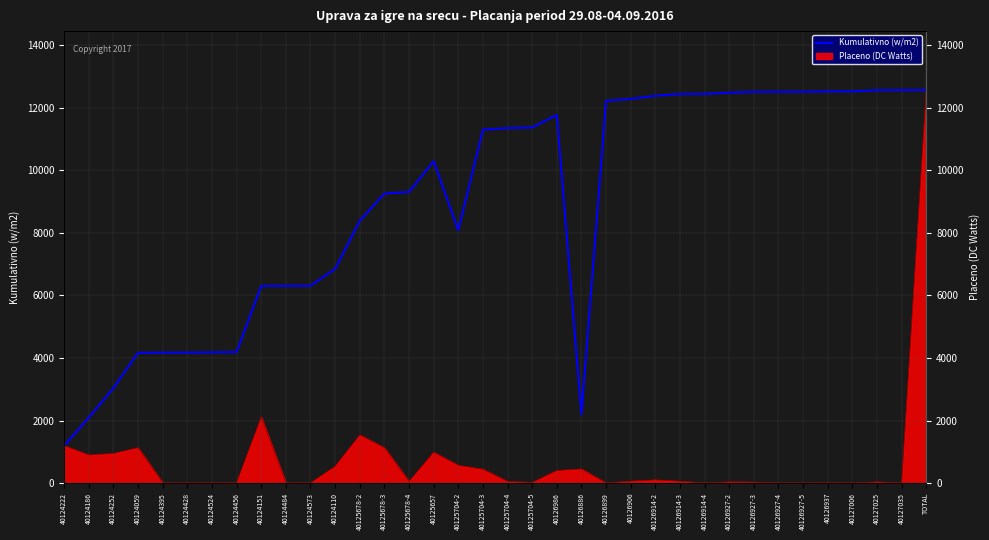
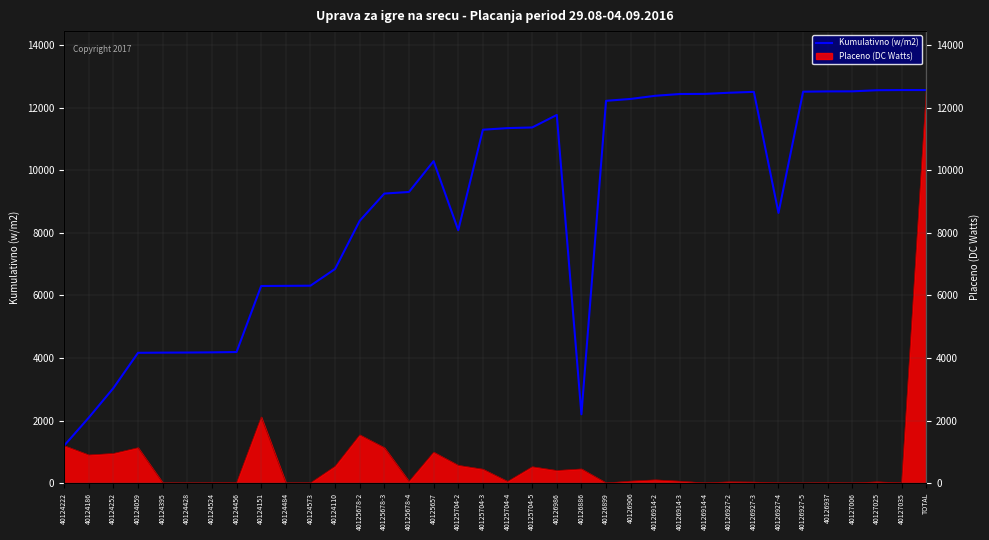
  {
    "Placeno (DC Watts)": {
      "40124222": 1200,
      "40124186": 900,
      "40124252": 900,
      "40124059": 1100,
      "40124395": 0,
      "40124428": 0,
      "40124524": 0,
      "40124456": 0,
      "40124151": 2100,
      "40124484": 0,
      "40124573": 0,
      "40124110": 500,
      "40125678-2": 1500,
      "40125678-3": 1100,
      "40125678-4": 100,
      "40125657": 1000,
      "40125704-2": 600,
      "40125704-3": 400,
      "40125704-4": 100,
-     "40125704-5": 0,
+     "40125704-5": 500,
      "40126986": 400,
      "40126886": 500,
      "40126899": 0,
      "40126906": 100,
      "40126914-2": 100,
      "40126914-3": 100,
      "40126914-4": 0,
      "40126927-2": 0,
      "40126927-3": 0,
      "40126927-4": 0,
      "40126927-5": 0,
      "40126937": 0,
      "40127006": 0,
      "40127025": 0,
      "40127035": 0,
      "TOTAL": 12600
    },
    "Kumulativno (w/m2)": {
      "40124222": 1200,
      "40124186": 2100,
      "40124252": 3000,
      "40124059": 4200,
      "40124395": 4200,
      "40124428": 4200,
      "40124524": 4200,
      "40124456": 4200,
      "40124151": 6300,
      "40124484": 6300,
      "40124573": 6300,
      "40124110": 6800,
      "40125678-2": 8400,
      "40125678-3": 9300,
      "40125678-4": 9300,
      "40125657": 10300,
      "40125704-2": 8100,
      "40125704-3": 11300,
      "40125704-4": 11400,
      "40125704-5": 11400,
      "40126986": 11800,
      "40126886": 2200,
      "40126899": 12200,
      "40126906": 12300,
      "40126914-2": 12400,
      "40126914-3": 12400,
      "40126914-4": 12400,
      "40126927-2": 12500,
      "40126927-3": 12500,
-     "40126927-4": 12500,
+     "40126927-4": 8600,
      "40126927-5": 12500,
      "40126937": 12500,
      "40127006": 12500,
      "40127025": 12600,
      "40127035": 12600,
      "TOTAL": 12600
    }
  }
